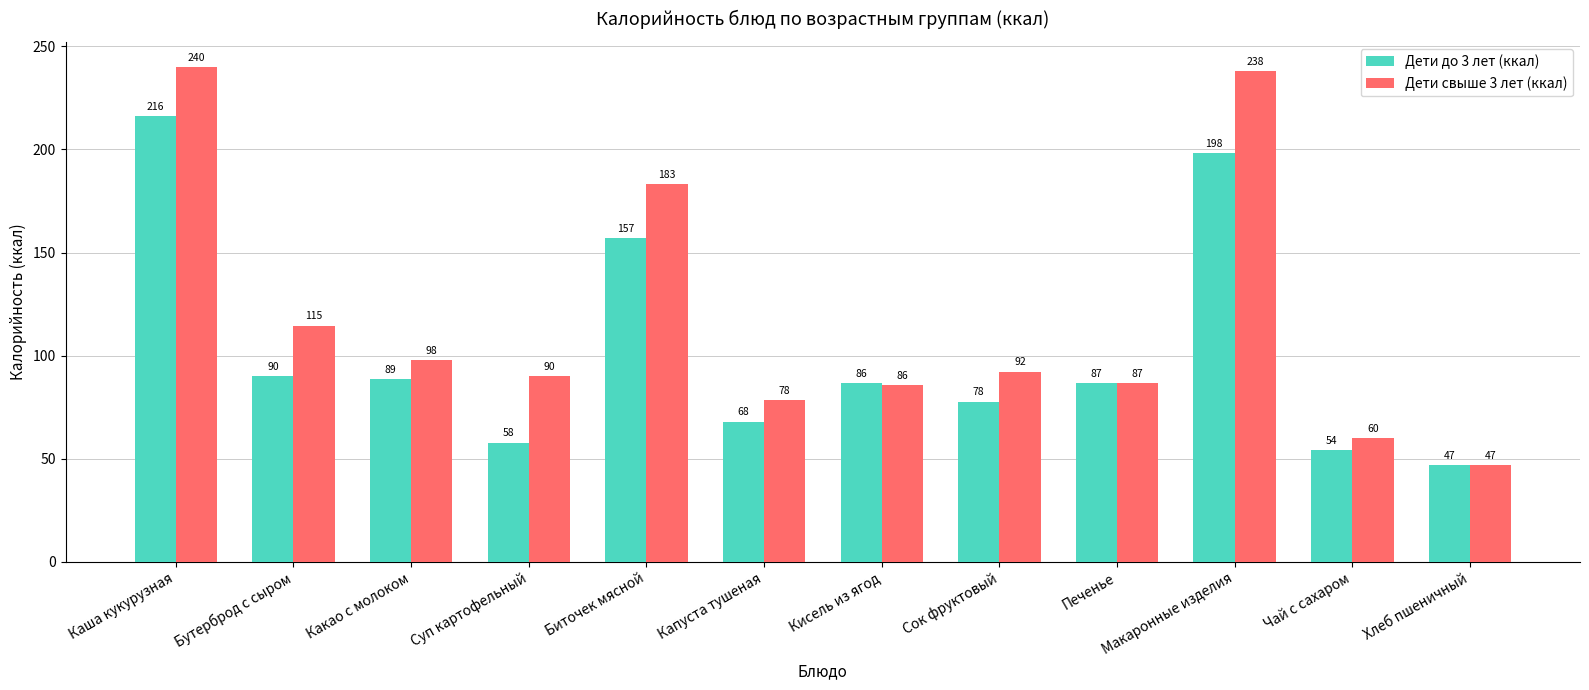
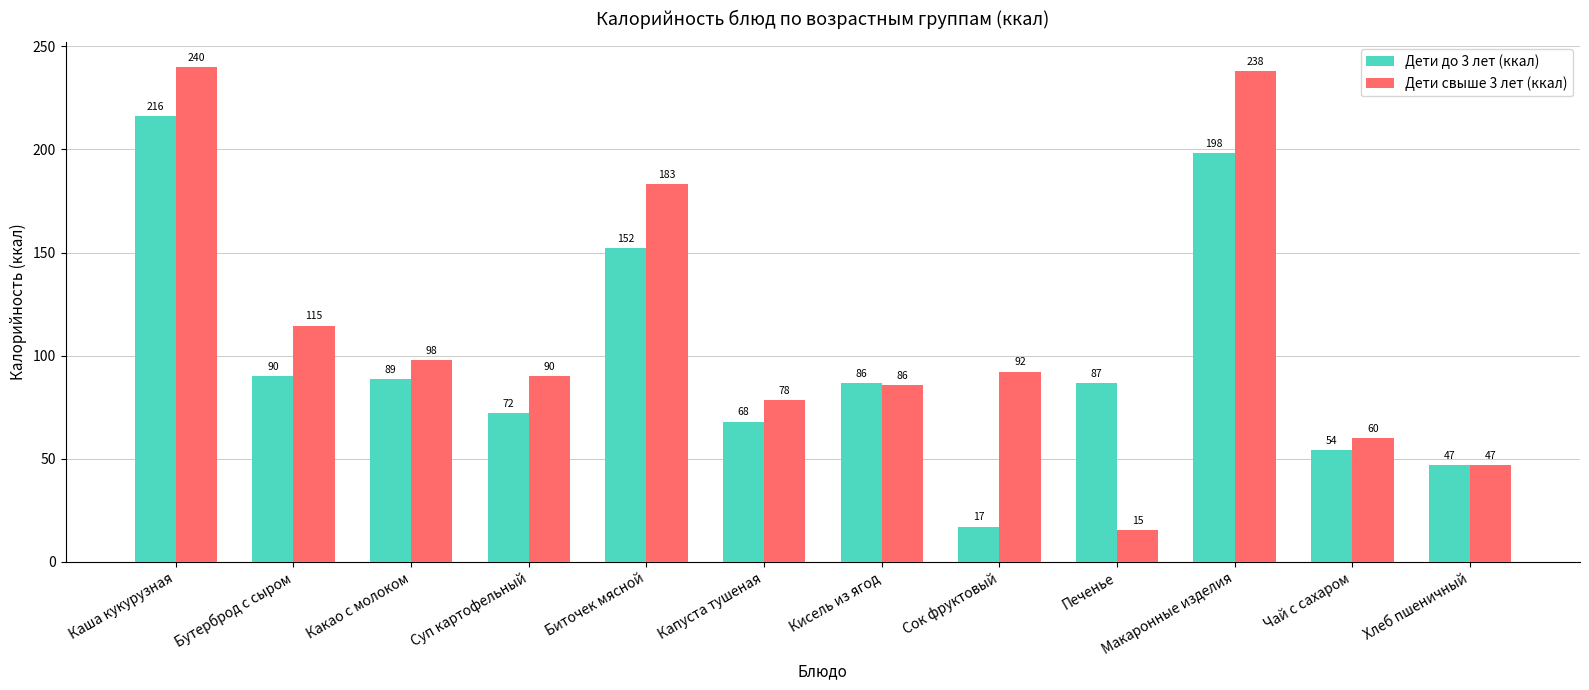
  {
    "Дети до 3 лет (ккал)": {
      "Каша кукурузная": 216,
      "Бутерброд с сыром": 90,
      "Какао с молоком": 89,
-     "Суп картофельный": 58,
-     "Биточек мясной": 157,
+     "Суп картофельный": 72,
+     "Биточек мясной": 152,
      "Капуста тушеная": 68,
      "Кисель из ягод": 86,
-     "Сок фруктовый": 78,
+     "Сок фруктовый": 17,
      "Печенье": 87,
      "Макаронные изделия": 198,
      "Чай с сахаром": 54,
      "Хлеб пшеничный": 47
    },
    "Дети свыше 3 лет (ккал)": {
      "Каша кукурузная": 240,
      "Бутерброд с сыром": 115,
      "Какао с молоком": 98,
      "Суп картофельный": 90,
      "Биточек мясной": 183,
      "Капуста тушеная": 78,
      "Кисель из ягод": 86,
      "Сок фруктовый": 92,
-     "Печенье": 87,
+     "Печенье": 15,
      "Макаронные изделия": 238,
      "Чай с сахаром": 60,
      "Хлеб пшеничный": 47
    }
  }
